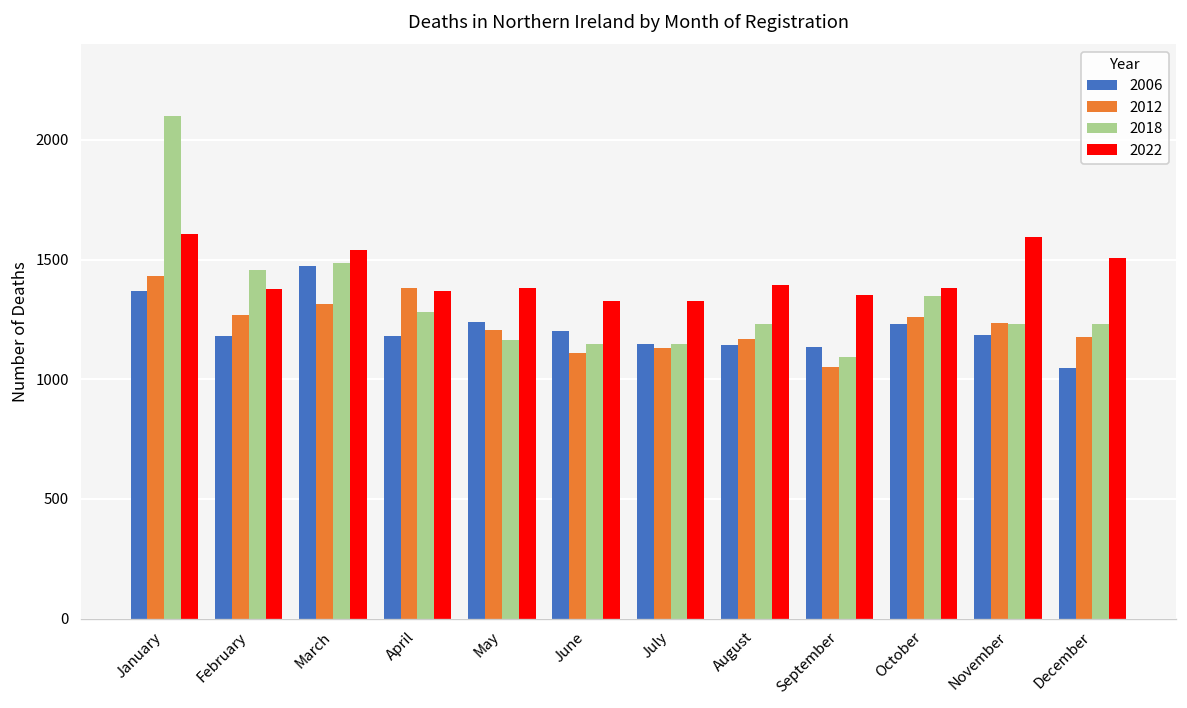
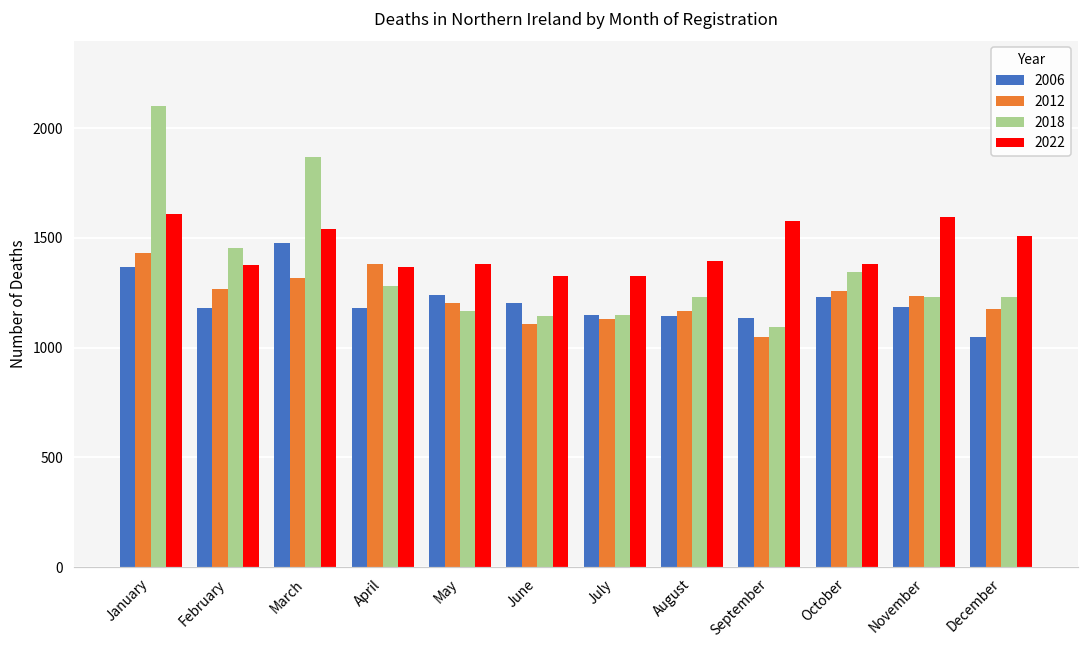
  {
    "2006": {
      "January": 1370,
      "February": 1180,
      "March": 1480,
      "April": 1180,
      "May": 1240,
      "June": 1200,
      "July": 1150,
      "August": 1150,
      "September": 1130,
      "October": 1230,
      "November": 1190,
      "December": 1050
    },
    "2012": {
      "January": 1430,
      "February": 1270,
      "March": 1320,
      "April": 1380,
      "May": 1210,
      "June": 1110,
      "July": 1130,
      "August": 1170,
      "September": 1050,
      "October": 1260,
      "November": 1240,
      "December": 1180
    },
    "2018": {
      "January": 2100,
      "February": 1460,
-     "March": 1490,
+     "March": 1870,
      "April": 1280,
      "May": 1170,
      "June": 1150,
      "July": 1150,
      "August": 1230,
      "September": 1100,
      "October": 1350,
      "November": 1230,
      "December": 1230
    },
    "2022": {
      "January": 1610,
      "February": 1380,
      "March": 1540,
      "April": 1370,
      "May": 1380,
      "June": 1330,
      "July": 1330,
      "August": 1400,
-     "September": 1350,
+     "September": 1580,
      "October": 1380,
      "November": 1600,
      "December": 1510
    }
  }
